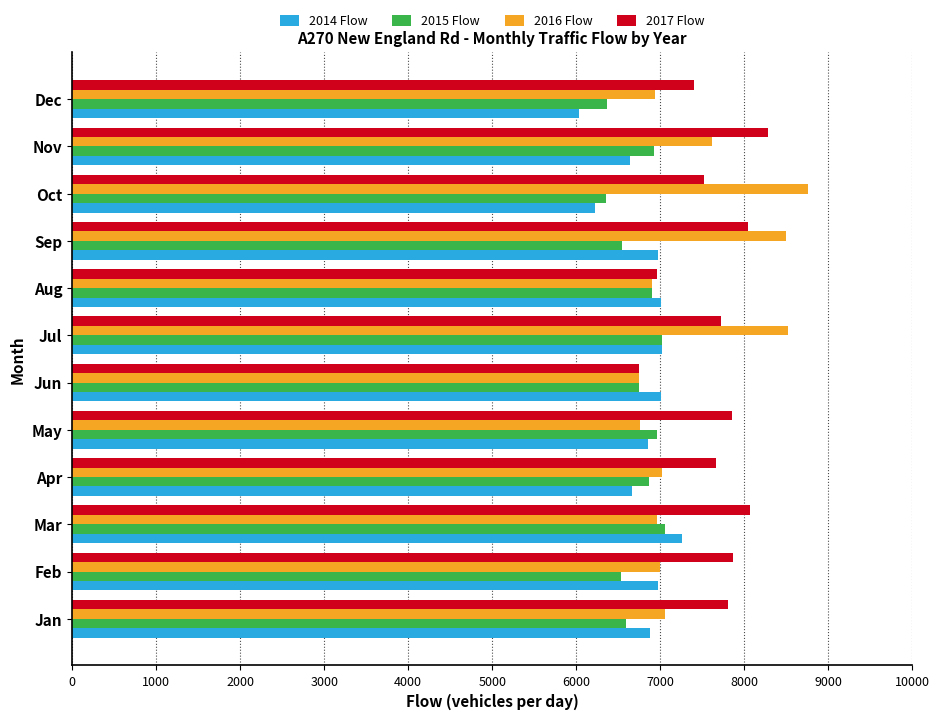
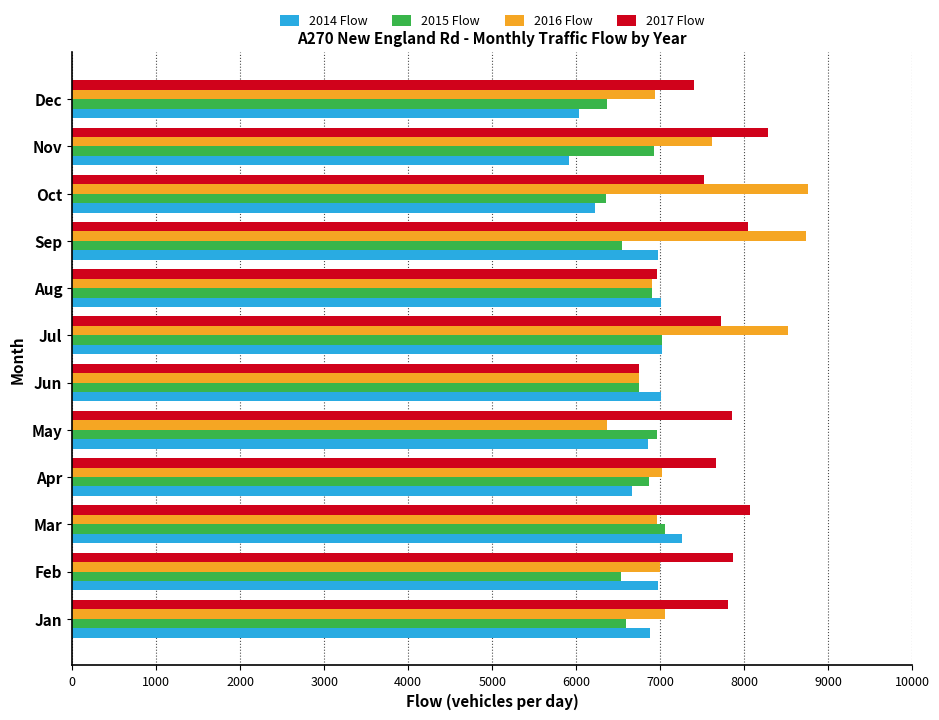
  {
    "2014 Flow": {
      "Dec": 6000,
-     "Nov": 6600,
+     "Nov": 5900,
      "Oct": 6200,
      "Sep": 7000,
      "Aug": 7000,
      "Jul": 7000,
      "Jun": 7000,
      "May": 6900,
      "Apr": 6700,
      "Mar": 7300,
      "Feb": 7000,
      "Jan": 6900
    },
    "2015 Flow": {
      "Dec": 6400,
      "Nov": 6900,
      "Oct": 6400,
      "Sep": 6500,
      "Aug": 6900,
      "Jul": 7000,
      "Jun": 6700,
      "May": 7000,
      "Apr": 6900,
      "Mar": 7100,
      "Feb": 6500,
      "Jan": 6600
    },
    "2016 Flow": {
      "Dec": 6900,
      "Nov": 7600,
      "Oct": 8800,
-     "Sep": 8500,
+     "Sep": 8700,
      "Aug": 6900,
      "Jul": 8500,
      "Jun": 6700,
-     "May": 6800,
+     "May": 6400,
      "Apr": 7000,
      "Mar": 7000,
      "Feb": 7000,
      "Jan": 7100
    },
    "2017 Flow": {
      "Dec": 7400,
      "Nov": 8300,
      "Oct": 7500,
      "Sep": 8000,
      "Aug": 7000,
      "Jul": 7700,
      "Jun": 6700,
      "May": 7900,
      "Apr": 7700,
      "Mar": 8100,
      "Feb": 7900,
      "Jan": 7800
    }
  }
